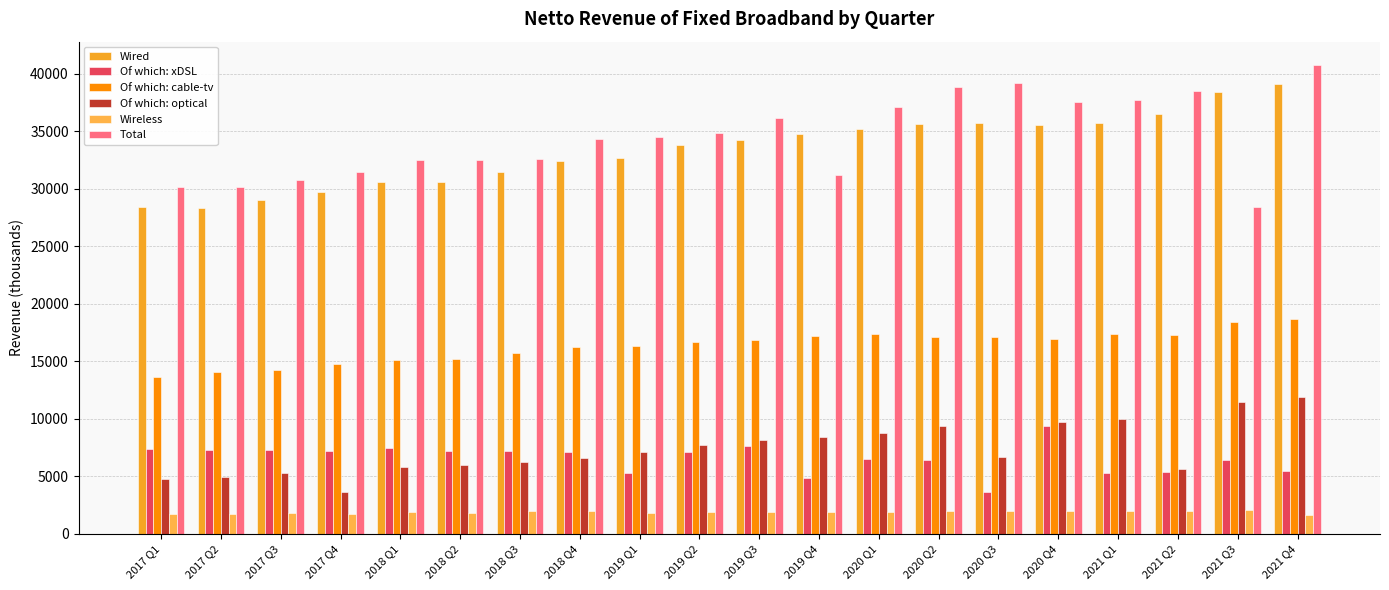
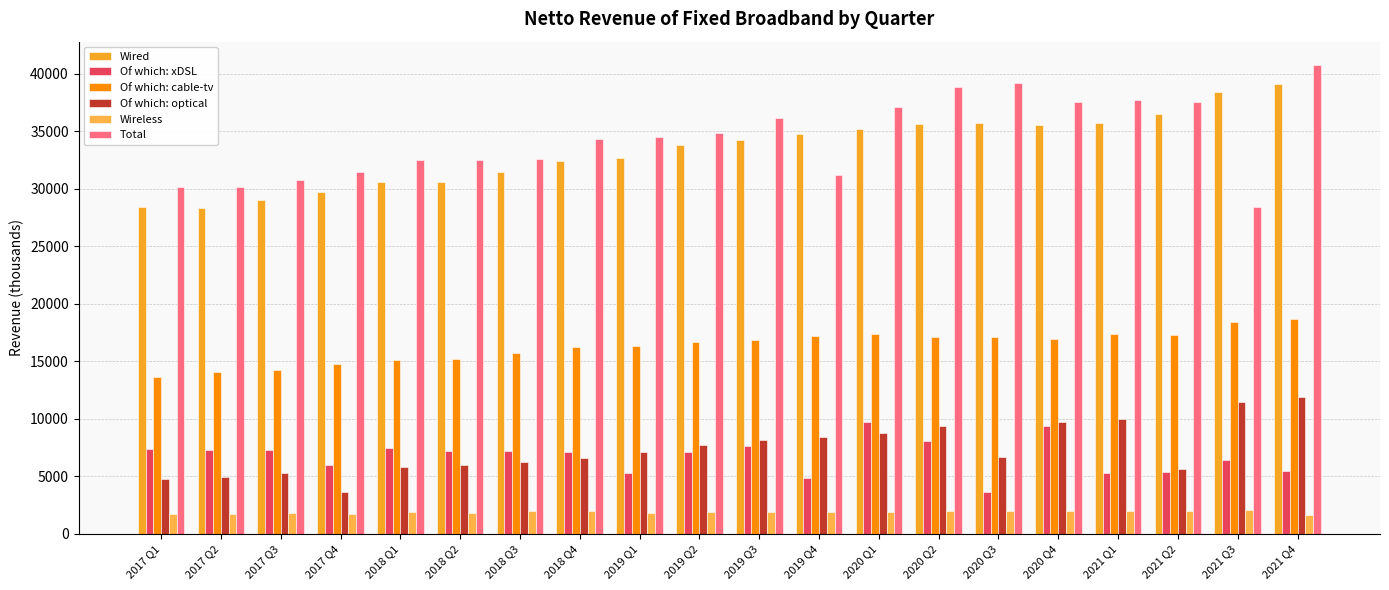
  {
    "Of which: xDSL": {
      "2017 Q1": 7400,
      "2017 Q2": 7300,
      "2017 Q3": 7300,
-     "2017 Q4": 7200,
+     "2017 Q4": 6000,
      "2018 Q1": 7400,
      "2018 Q2": 7200,
      "2018 Q3": 7200,
      "2018 Q4": 7100,
      "2019 Q1": 5300,
      "2019 Q2": 7100,
      "2019 Q3": 7700,
      "2019 Q4": 4800,
-     "2020 Q1": 6500,
-     "2020 Q2": 6400,
+     "2020 Q1": 9700,
+     "2020 Q2": 8100,
      "2020 Q3": 3600,
      "2020 Q4": 9400,
      "2021 Q1": 5300,
      "2021 Q2": 5300,
      "2021 Q3": 6400,
      "2021 Q4": 5400
    },
    "Of which: optical": {
      "2017 Q1": 4800,
      "2017 Q2": 5000,
      "2017 Q3": 5300,
      "2017 Q4": 3600,
      "2018 Q1": 5800,
      "2018 Q2": 6000,
      "2018 Q3": 6300,
      "2018 Q4": 6600,
      "2019 Q1": 7100,
      "2019 Q2": 7700,
      "2019 Q3": 8100,
      "2019 Q4": 8400,
      "2020 Q1": 8700,
      "2020 Q2": 9400,
      "2020 Q3": 6700,
      "2020 Q4": 9700,
      "2021 Q1": 10000,
      "2021 Q2": 5600,
      "2021 Q3": 11400,
      "2021 Q4": 11900
    },
    "Total": {
      "2017 Q1": 30200,
      "2017 Q2": 30100,
      "2017 Q3": 30800,
      "2017 Q4": 31400,
      "2018 Q1": 32500,
      "2018 Q2": 32500,
      "2018 Q3": 32600,
      "2018 Q4": 34400,
      "2019 Q1": 34500,
      "2019 Q2": 34800,
      "2019 Q3": 36200,
      "2019 Q4": 31200,
      "2020 Q1": 37100,
      "2020 Q2": 38800,
      "2020 Q3": 39200,
      "2020 Q4": 37500,
      "2021 Q1": 37800,
-     "2021 Q2": 38500,
+     "2021 Q2": 37500,
      "2021 Q3": 28400,
      "2021 Q4": 40800
    }
  }
